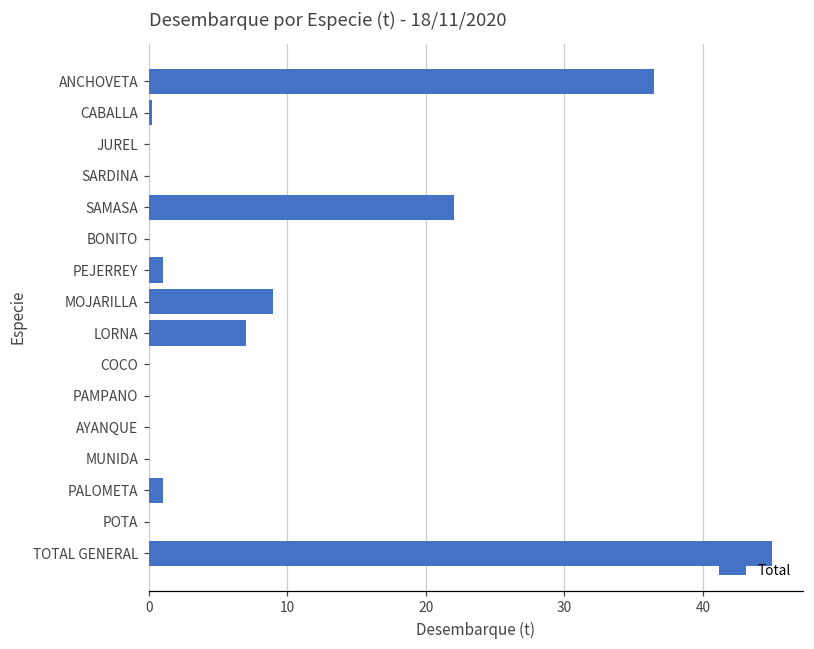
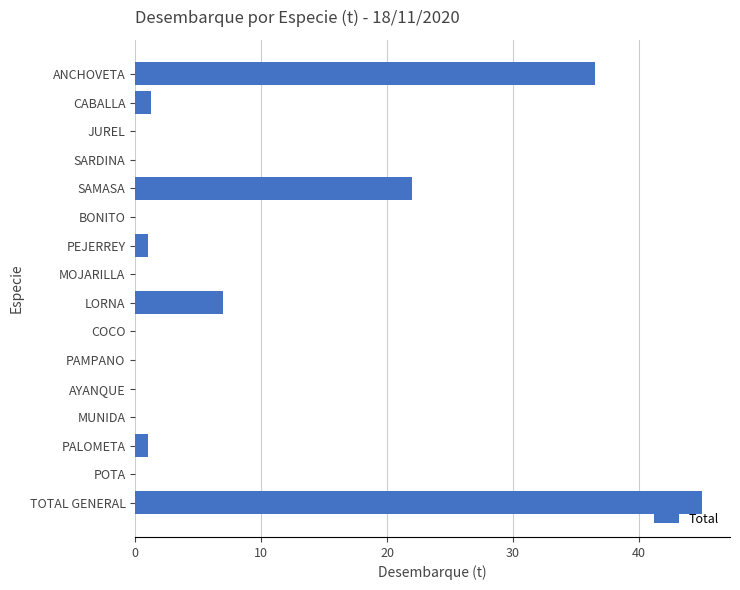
  {
    "ANCHOVETA": 36.5,
-   "CABALLA": 0.3,
+   "CABALLA": 1.2,
    "JUREL": 0.0,
    "SARDINA": 0.0,
    "SAMASA": 22.0,
    "BONITO": 0.0,
    "PEJERREY": 1.0,
-   "MOJARILLA": 9,
+   "MOJARILLA": 0,
    "LORNA": 7.0,
    "COCO": 0.0,
    "PAMPANO": 0.0,
    "AYANQUE": 0.0,
    "MUNIDA": 0.0,
    "PALOMETA": 1.0,
    "POTA": 0.0,
    "TOTAL GENERAL": 45.0
  }
